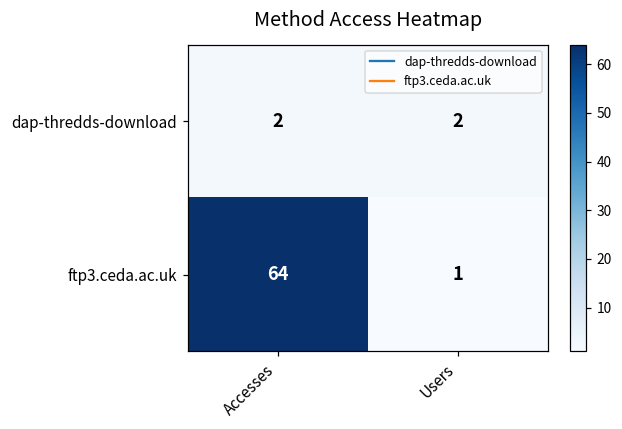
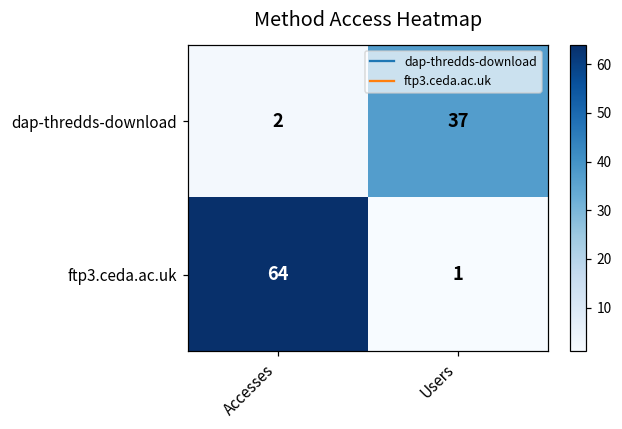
  {
    "dap-thredds-download": {
      "Accesses": 2,
-     "Users": 2
+     "Users": 37
    },
    "ftp3.ceda.ac.uk": {
      "Accesses": 64,
      "Users": 1
    }
  }
